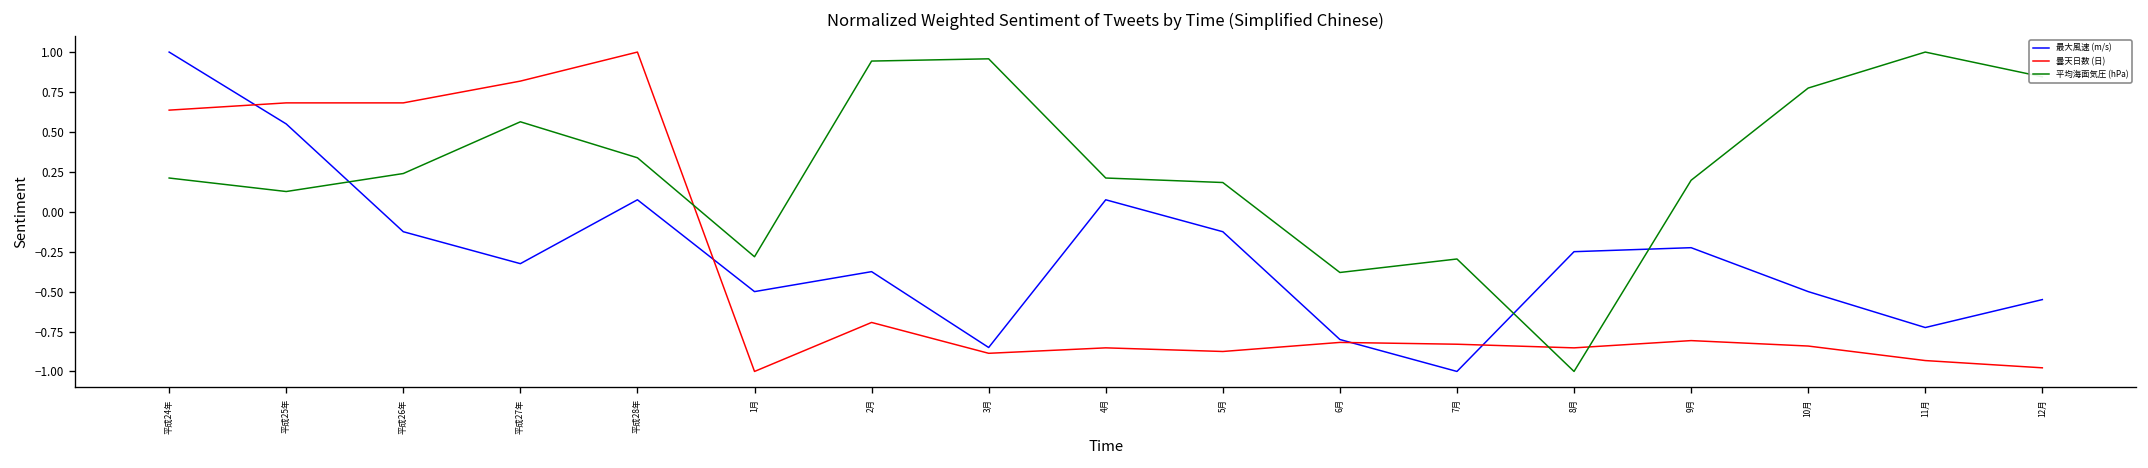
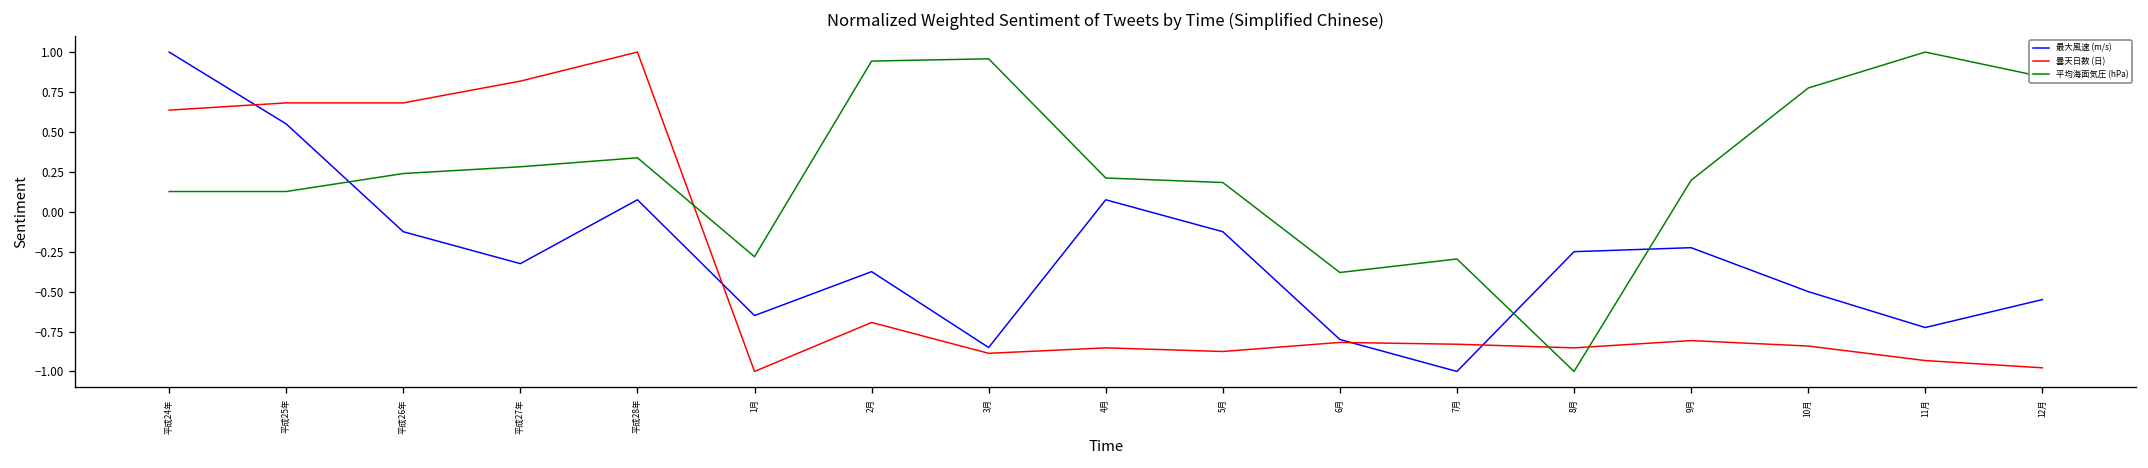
  {
    "最大風速 (m/s)": {
      "平成24年": 1.00,
      "平成25年": 0.55,
      "平成26年": -0.13,
      "平成27年": -0.33,
      "平成28年": 0.07,
-     "1月": -0.50,
+     "1月": -0.65,
      "2月": -0.38,
      "3月": -0.85,
      "4月": 0.07,
      "5月": -0.13,
      "7月": -1.00,
      "8月": -0.25,
      "9月": -0.23,
      "10月": -0.50,
      "11月": -0.73,
      "12月": -0.55
    },
    "曇天日数 (日)": {
      "平成24年": 0.64,
      "平成25年": 0.68,
      "平成26年": 0.68,
      "平成27年": 0.82,
      "平成28年": 1.00,
      "1月": -1.00,
      "2月": -0.69,
      "3月": -0.89,
      "4月": -0.85,
      "5月": -0.88,
      "7月": -0.83,
      "8月": -0.85,
      "9月": -0.81,
      "10月": -0.84,
      "11月": -0.93,
      "12月": -0.98
    },
    "平均海面気圧 (hPa)": {
-     "平成24年": 0.21,
+     "平成24年": 0.13,
      "平成25年": 0.13,
      "平成26年": 0.24,
-     "平成27年": 0.56,
+     "平成27年": 0.28,
      "平成28年": 0.34,
      "1月": -0.28,
      "2月": 0.94,
      "3月": 0.96,
      "4月": 0.21,
      "5月": 0.18,
      "6月": -0.38,
      "7月": -0.30,
      "8月": -1.00,
      "9月": 0.20,
      "10月": 0.77,
      "11月": 1.00
    }
  }
